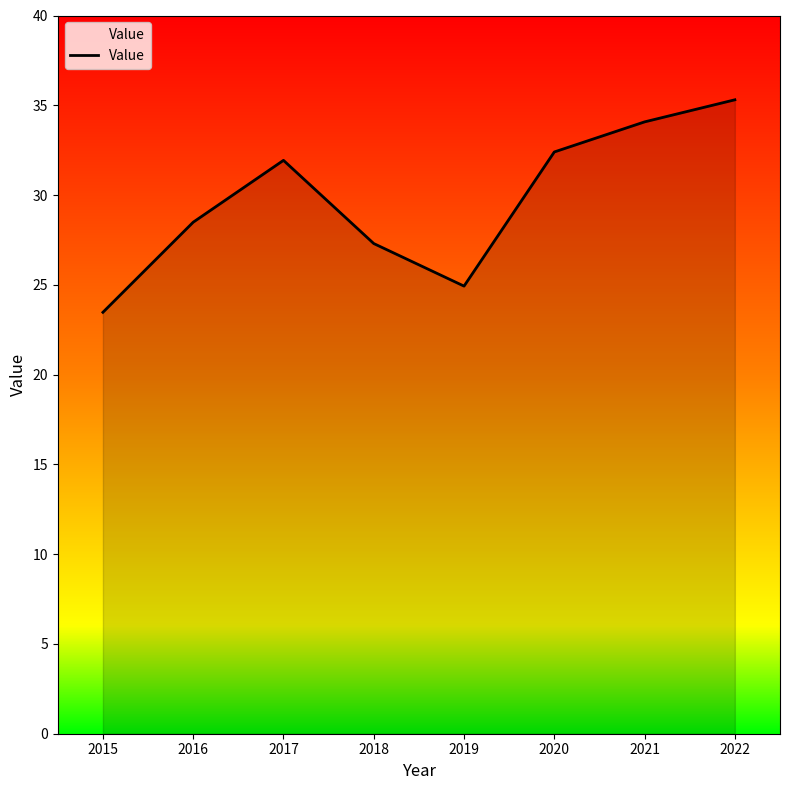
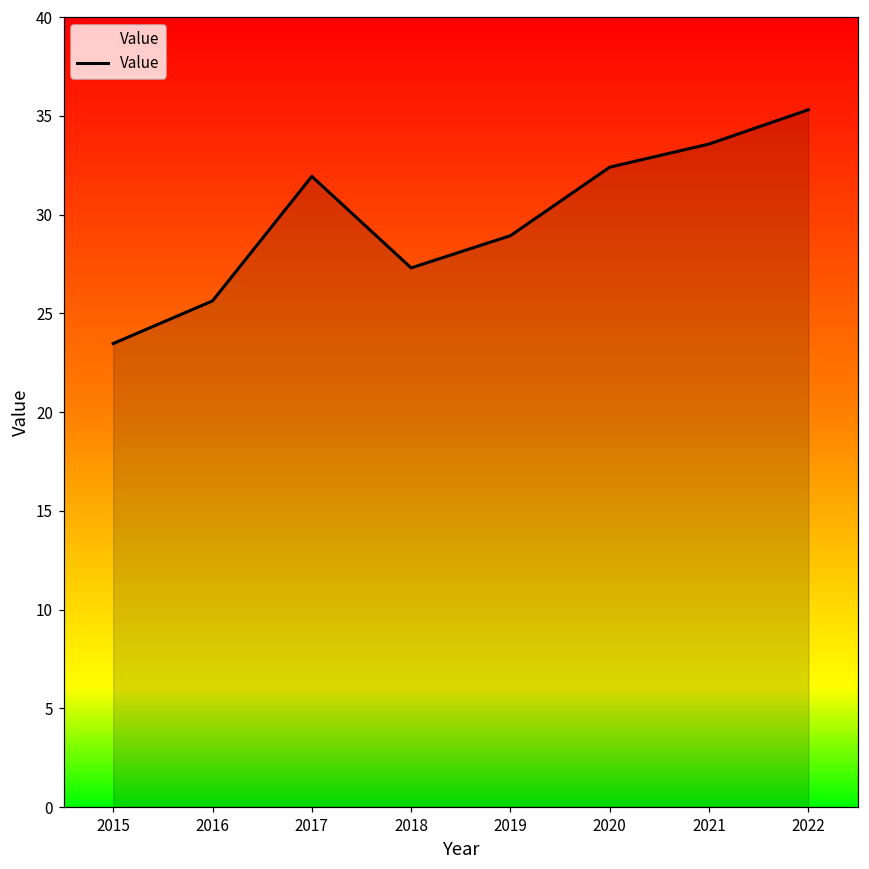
  {
    "2015": 23.5,
-   "2016": 28.5,
+   "2016": 25.6,
    "2017": 31.9,
    "2018": 27.3,
-   "2019": 24.9,
+   "2019": 28.9,
    "2020": 32.4,
-   "2021": 34.1,
+   "2021": 33.6,
    "2022": 35.3
  }
